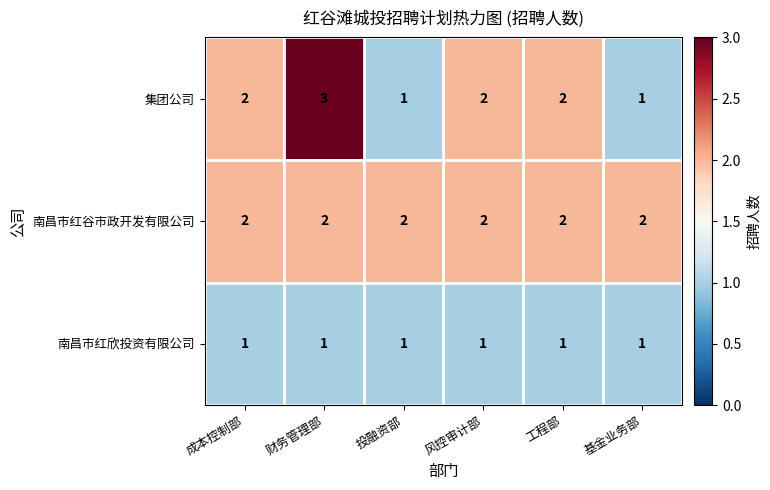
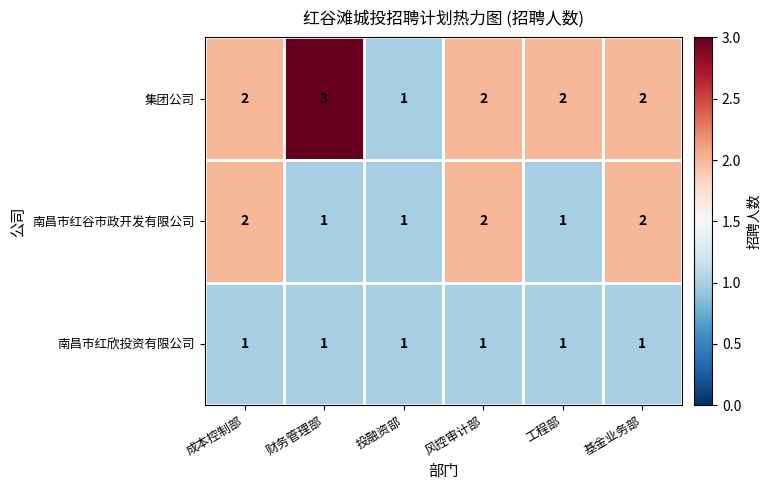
  {
    "集团公司": {
      "成本控制部": 2,
      "财务管理部": 3,
      "投融资部": 1,
      "风控审计部": 2,
      "工程部": 2,
-     "基金业务部": 1
+     "基金业务部": 2
    },
    "南昌市红谷市政开发有限公司": {
      "成本控制部": 2,
-     "财务管理部": 2,
-     "投融资部": 2,
+     "财务管理部": 1,
+     "投融资部": 1,
      "风控审计部": 2,
-     "工程部": 2,
+     "工程部": 1,
      "基金业务部": 2
    },
    "南昌市红欣投资有限公司": {
      "成本控制部": 1,
      "财务管理部": 1,
      "投融资部": 1,
      "风控审计部": 1,
      "工程部": 1,
      "基金业务部": 1
    }
  }
